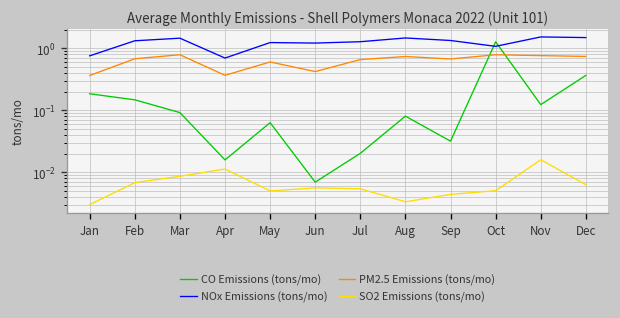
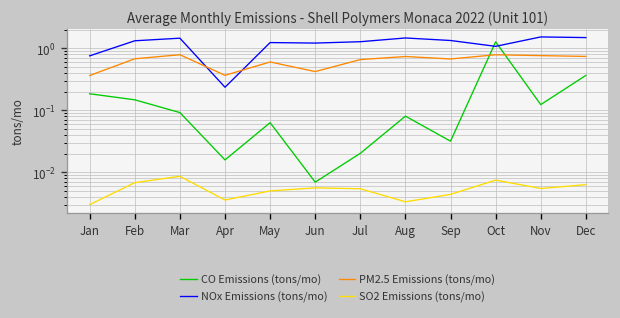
  {
    "CO Emissions (tons/mo)": {
      "Jan": 0.19,
      "Feb": 0.15,
      "Mar": 0.09,
      "Apr": 0.016,
      "May": 0.06,
      "Jun": 0.007,
      "Jul": 0.020,
      "Aug": 0.08,
      "Sep": 0.03,
      "Oct": 1.3,
      "Nov": 0.12,
      "Dec": 0.4
    },
    "NOx Emissions (tons/mo)": {
      "Jan": 0.8,
      "Feb": 1.3,
      "Mar": 1.5,
-     "Apr": 0.7,
+     "Apr": 0.2,
      "May": 1.2,
      "Jun": 1.2,
      "Jul": 1.3,
      "Aug": 1.5,
      "Sep": 1.3,
      "Oct": 1.1,
      "Nov": 1.5,
      "Dec": 1.5
    },
    "PM2.5 Emissions (tons/mo)": {
      "Jan": 0.4,
      "Feb": 0.7,
      "Mar": 0.8,
      "Apr": 0.4,
      "May": 0.6,
      "Jun": 0.4,
      "Jul": 0.7,
      "Aug": 0.7,
      "Sep": 0.7,
      "Oct": 0.8,
      "Nov": 0.8,
      "Dec": 0.7
    },
    "SO2 Emissions (tons/mo)": {
      "Jan": 0.003,
      "Feb": 0.007,
      "Mar": 0.009,
-     "Apr": 0.011,
+     "Apr": 0.004,
      "May": 0.005,
      "Jun": 0.006,
      "Jul": 0.005,
      "Aug": 0.003,
      "Sep": 0.004,
-     "Oct": 0.005,
-     "Nov": 0.016,
+     "Oct": 0.007,
+     "Nov": 0.006,
      "Dec": 0.006
    }
  }
